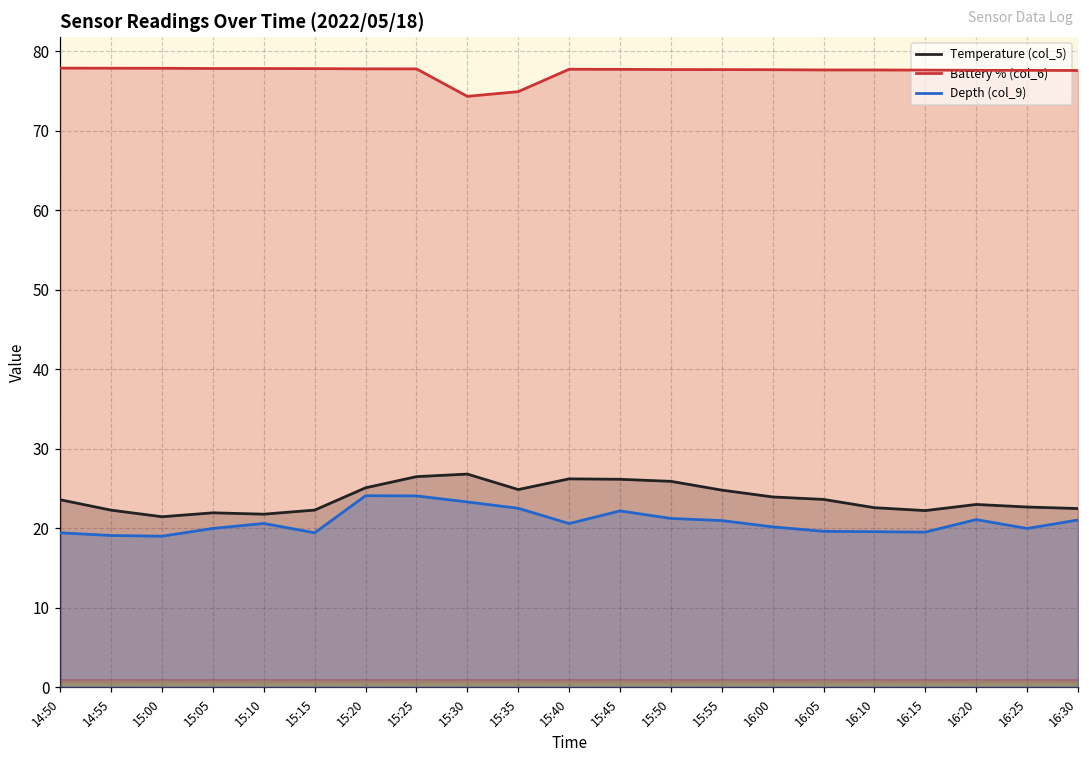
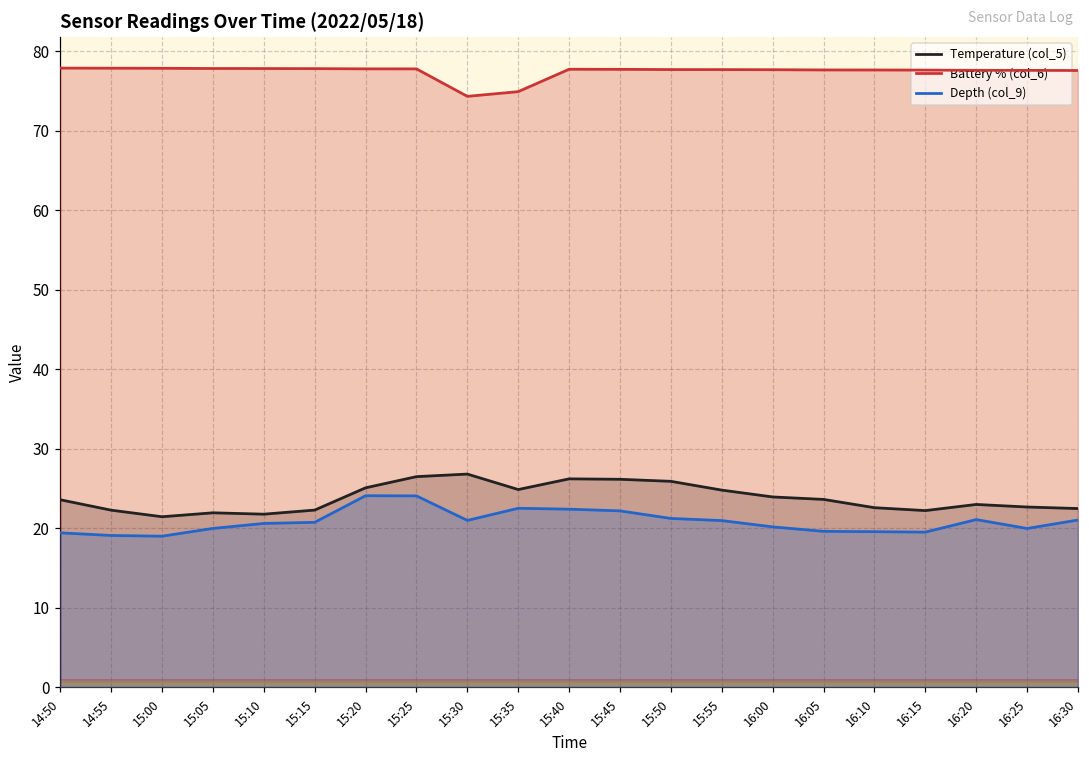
  {
    "Temperature (col_5)": {
      "14:50": 24,
      "14:55": 22,
      "15:00": 21,
      "15:05": 22,
      "15:10": 22,
      "15:15": 22,
      "15:20": 25,
      "15:25": 26,
      "15:30": 27,
      "15:35": 25,
      "15:40": 26,
      "15:45": 26,
      "15:50": 26,
      "15:55": 25,
      "16:00": 24,
      "16:05": 24,
      "16:10": 23,
      "16:15": 22,
      "16:20": 23,
      "16:25": 23,
      "16:30": 22
    },
    "Battery % (col_6)": {
      "14:50": 78,
      "14:55": 78,
      "15:00": 78,
      "15:05": 78,
      "15:10": 78,
      "15:15": 78,
      "15:20": 78,
      "15:25": 78,
      "15:30": 74,
      "15:35": 75,
      "15:40": 78,
      "15:45": 78,
      "15:50": 78,
      "15:55": 78,
      "16:00": 78,
      "16:05": 78,
      "16:10": 78,
      "16:30": 78
    },
    "Depth (col_9)": {
      "14:50": 19,
      "14:55": 19,
      "15:00": 19,
      "15:05": 20,
      "15:10": 21,
-     "15:15": 19,
+     "15:15": 21,
      "15:20": 24,
      "15:25": 24,
-     "15:30": 23,
+     "15:30": 21,
      "15:35": 23,
-     "15:40": 21,
+     "15:40": 22,
      "15:45": 22,
      "15:50": 21,
      "15:55": 21,
      "16:00": 20,
      "16:05": 20,
      "16:10": 20,
      "16:15": 20,
      "16:20": 21,
      "16:25": 20,
      "16:30": 21
    }
  }
